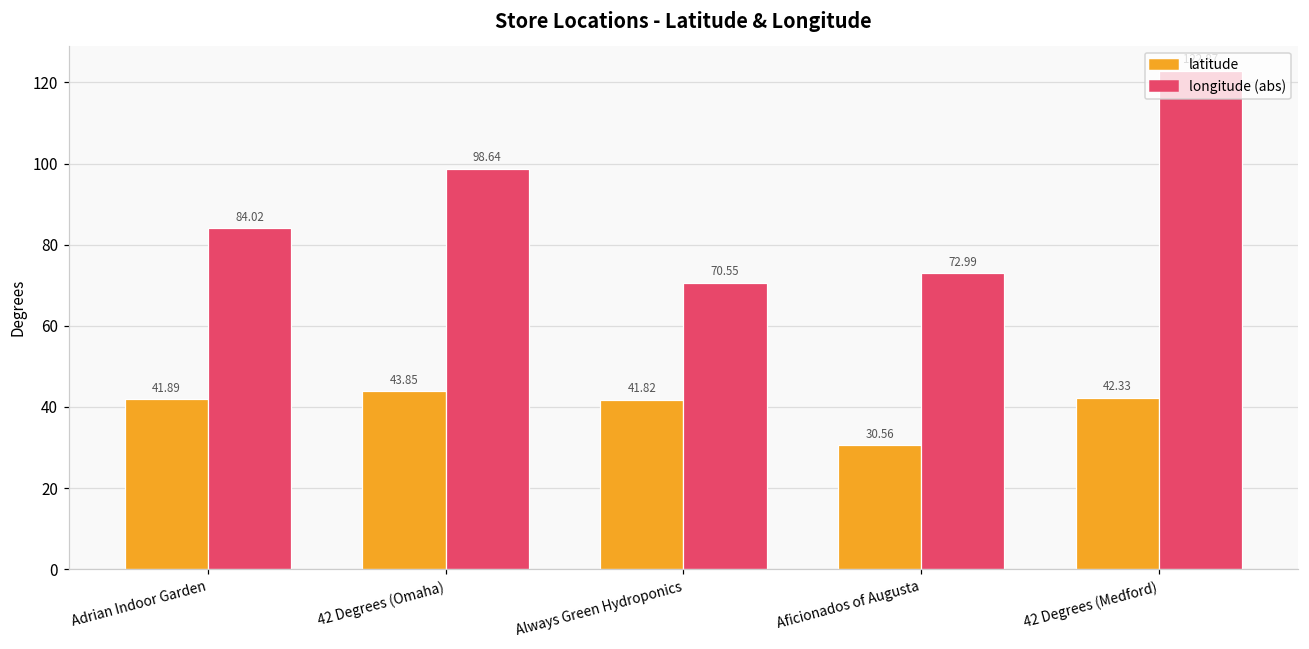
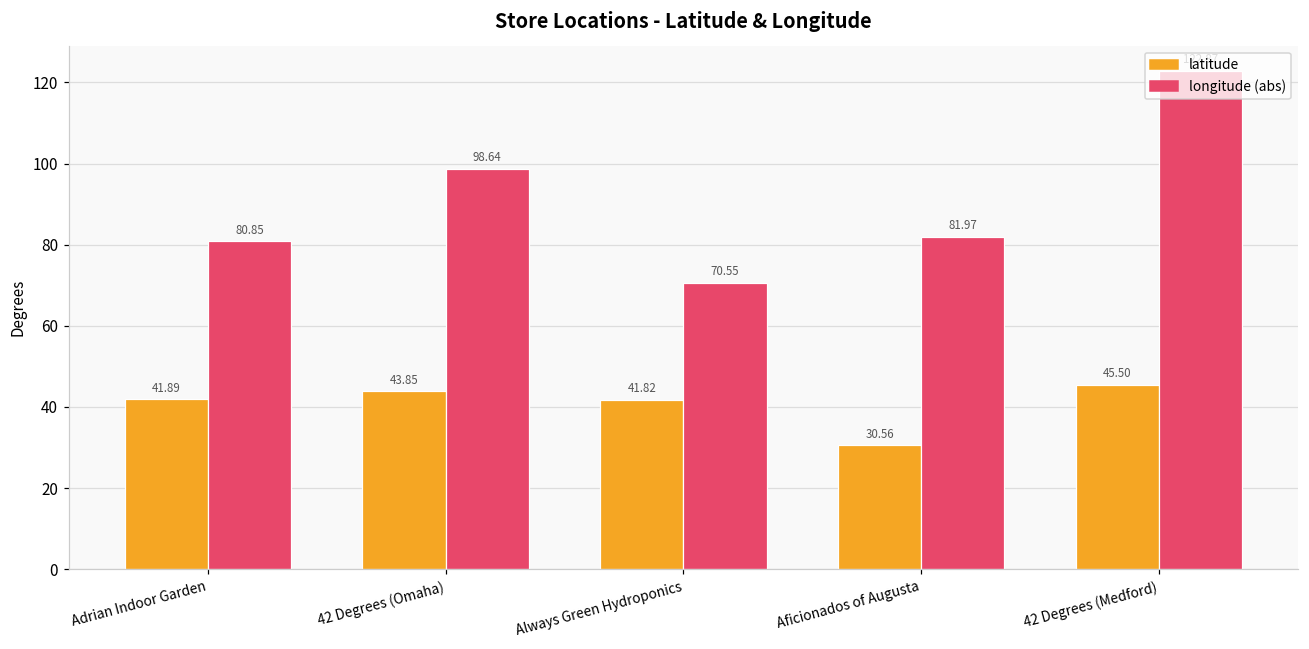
  {
    "latitude": {
      "Adrian Indoor Garden": 41.89,
      "42 Degrees (Omaha)": 43.85,
      "Always Green Hydroponics": 41.82,
      "Aficionados of Augusta": 30.56,
-     "42 Degrees (Medford)": 42.33
+     "42 Degrees (Medford)": 45.50
    },
    "longitude (abs)": {
-     "Adrian Indoor Garden": 84.02,
+     "Adrian Indoor Garden": 80.85,
      "42 Degrees (Omaha)": 98.64,
      "Always Green Hydroponics": 70.55,
-     "Aficionados of Augusta": 72.99
+     "Aficionados of Augusta": 81.97
    }
  }
